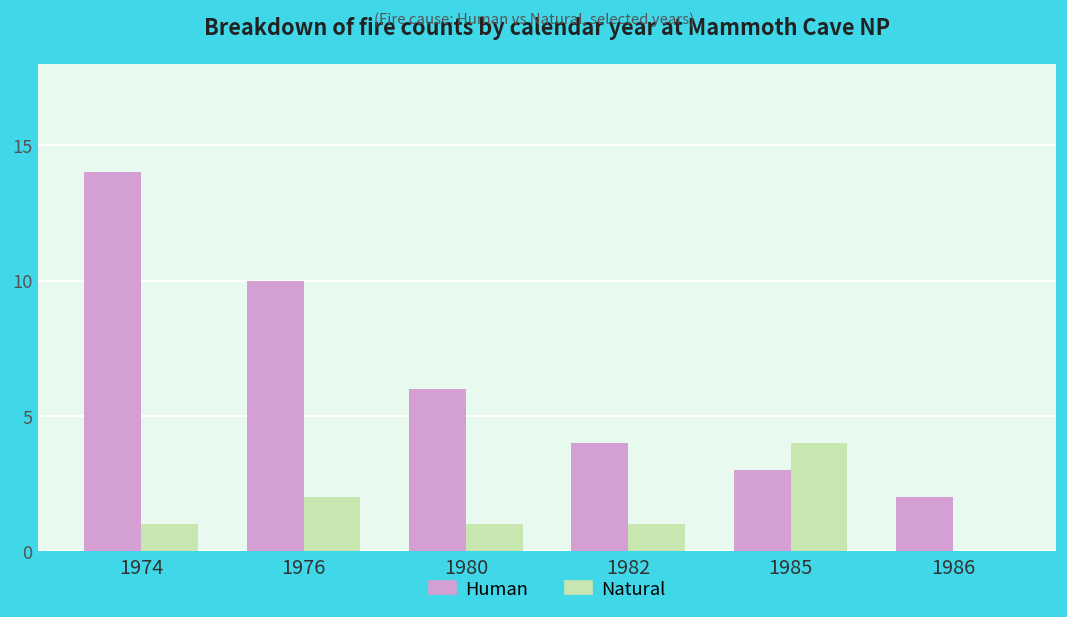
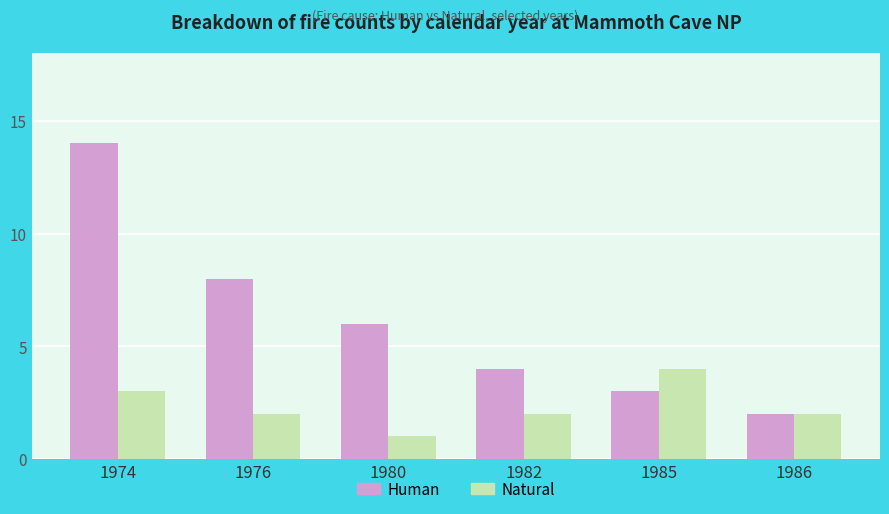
  {
    "Human": {
      "1974": 14,
-     "1976": 10,
+     "1976": 8,
      "1980": 6,
      "1982": 4,
      "1985": 3,
      "1986": 2
    },
    "Natural": {
-     "1974": 1,
+     "1974": 3,
      "1976": 2,
      "1980": 1,
-     "1982": 1,
+     "1982": 2,
      "1985": 4,
-     "1986": 0
+     "1986": 2
    }
  }
